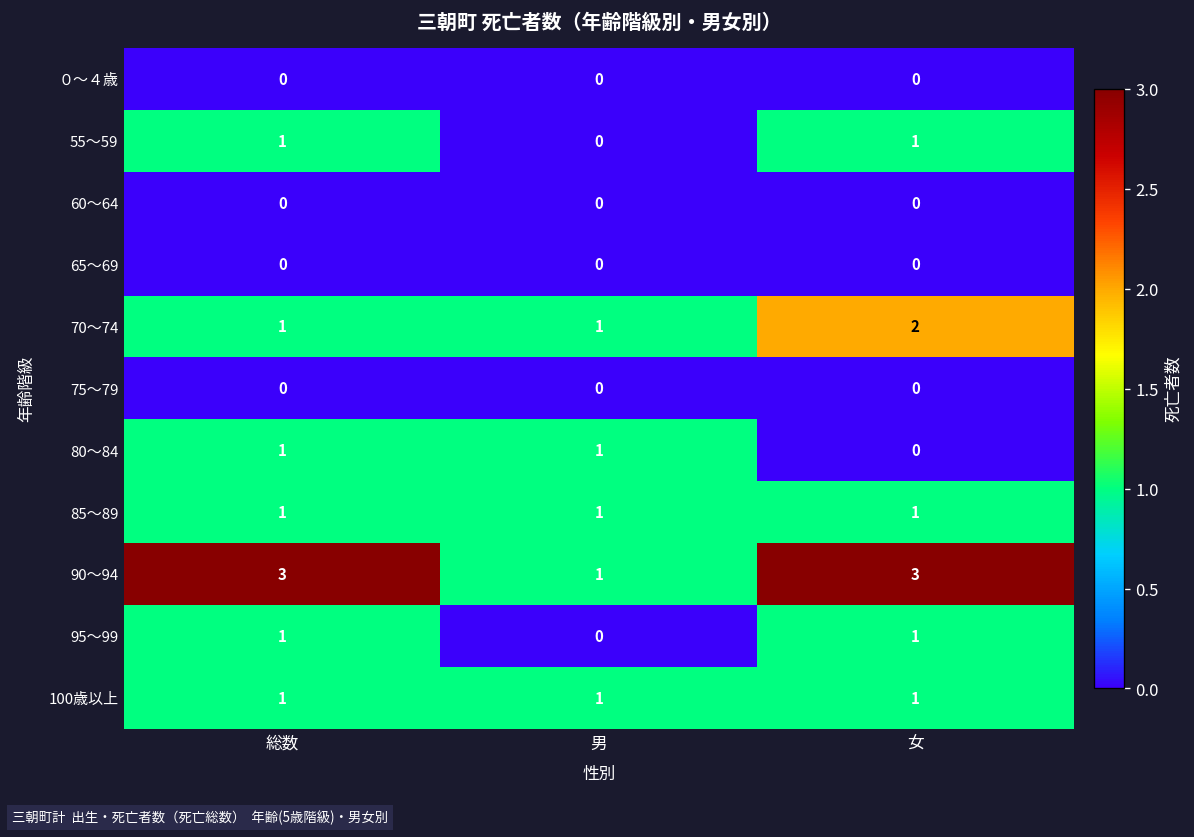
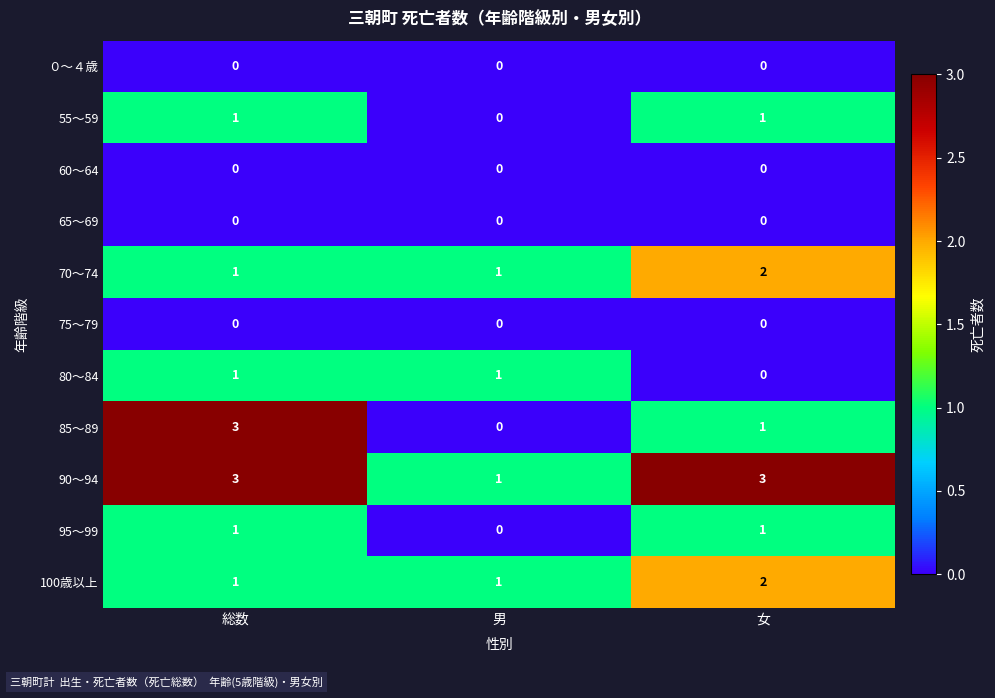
  {
    "０～４歳": {
      "総数": 0,
      "男": 0,
      "女": 0
    },
    "55～59": {
      "総数": 1,
      "男": 0,
      "女": 1
    },
    "60～64": {
      "総数": 0,
      "男": 0,
      "女": 0
    },
    "65～69": {
      "総数": 0,
      "男": 0,
      "女": 0
    },
    "70～74": {
      "総数": 1,
      "男": 1,
      "女": 2
    },
    "75～79": {
      "総数": 0,
      "男": 0,
      "女": 0
    },
    "80～84": {
      "総数": 1,
      "男": 1,
      "女": 0
    },
    "85～89": {
-     "総数": 1,
-     "男": 1,
+     "総数": 3,
+     "男": 0,
      "女": 1
    },
    "90～94": {
      "総数": 3,
      "男": 1,
      "女": 3
    },
    "95～99": {
      "総数": 1,
      "男": 0,
      "女": 1
    },
    "100歳以上": {
      "総数": 1,
      "男": 1,
-     "女": 1
+     "女": 2
    }
  }
